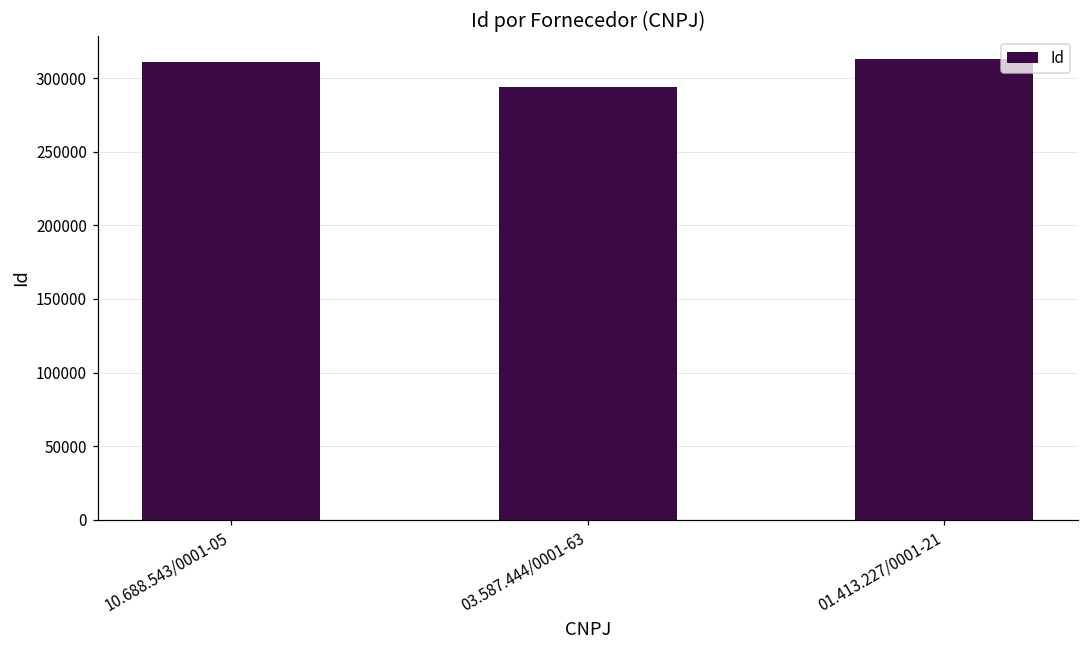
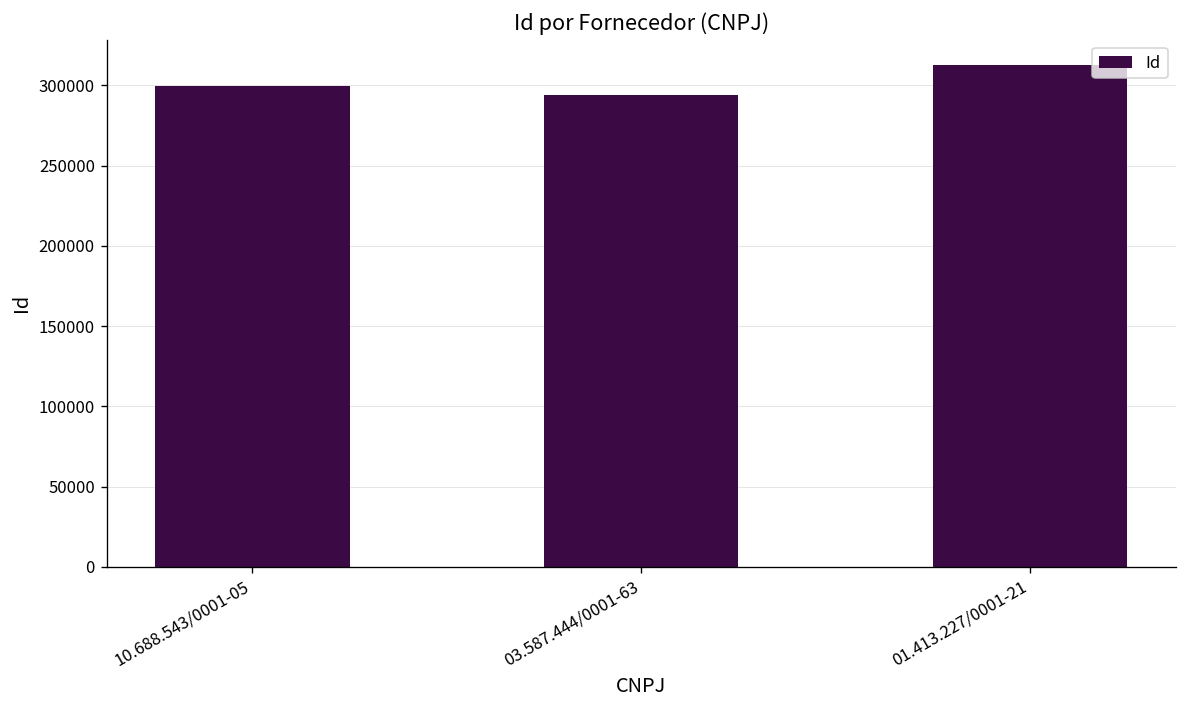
  {
-   "10.688.543/0001-05": 311000,
+   "10.688.543/0001-05": 299000,
    "03.587.444/0001-63": 294000,
    "01.413.227/0001-21": 313000
  }
